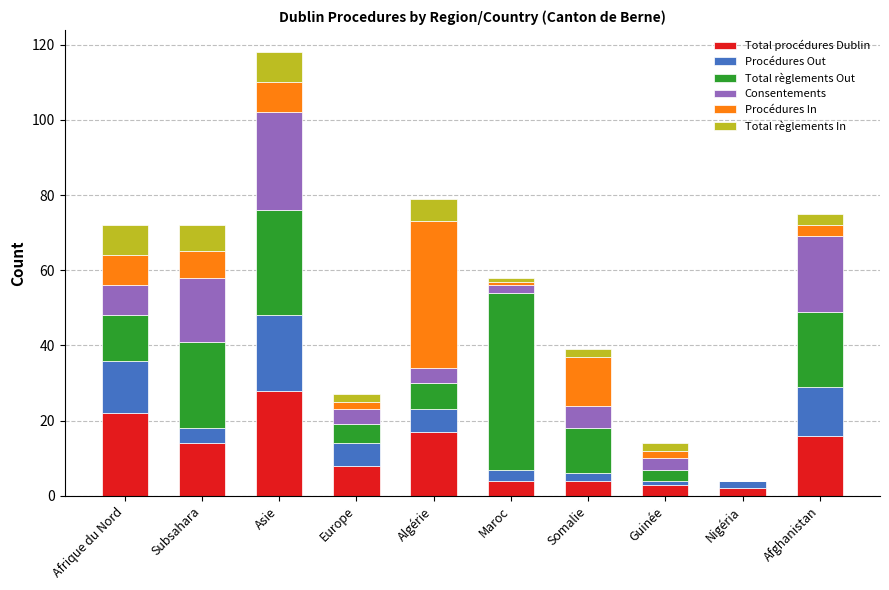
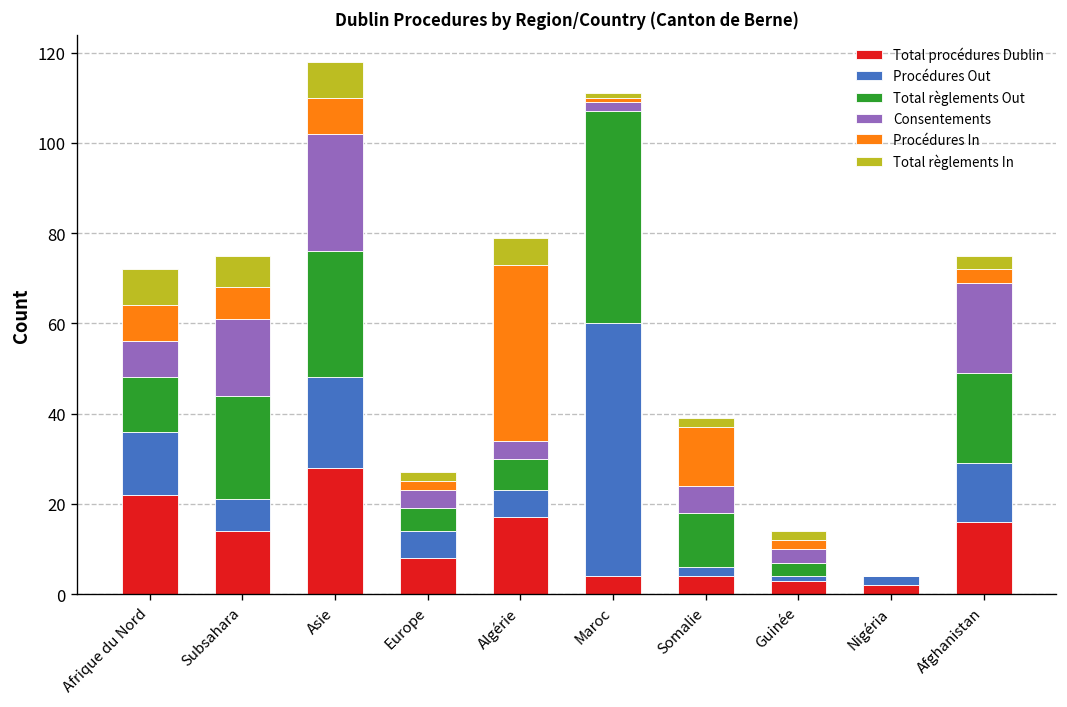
  {
    "Total procédures Dublin": {
      "Afrique du Nord": 22,
      "Subsahara": 14,
      "Asie": 28,
      "Europe": 8,
      "Algérie": 17,
      "Maroc": 4,
      "Somalie": 4,
      "Guinée": 3,
      "Nigéria": 2,
      "Afghanistan": 16
    },
    "Procédures Out": {
      "Afrique du Nord": 14,
-     "Subsahara": 4,
+     "Subsahara": 7,
      "Asie": 20,
      "Europe": 6,
      "Algérie": 6,
-     "Maroc": 3,
+     "Maroc": 56,
      "Somalie": 2,
      "Guinée": 1,
      "Nigéria": 2,
      "Afghanistan": 13
    },
    "Total règlements Out": {
      "Afrique du Nord": 12,
      "Subsahara": 23,
      "Asie": 28,
      "Europe": 5,
      "Algérie": 7,
      "Maroc": 47,
      "Somalie": 12,
      "Guinée": 3,
      "Nigéria": 0,
      "Afghanistan": 20
    },
    "Consentements": {
      "Afrique du Nord": 8,
      "Subsahara": 17,
      "Asie": 26,
      "Europe": 4,
      "Algérie": 4,
      "Maroc": 2,
      "Somalie": 6,
      "Guinée": 3,
      "Nigéria": 0,
      "Afghanistan": 20
    },
    "Procédures In": {
      "Afrique du Nord": 8,
      "Subsahara": 7,
      "Asie": 8,
      "Europe": 2,
      "Algérie": 39,
      "Maroc": 1,
      "Somalie": 13,
      "Guinée": 2,
      "Nigéria": 0,
      "Afghanistan": 3
    },
    "Total règlements In": {
      "Afrique du Nord": 8,
      "Subsahara": 7,
      "Asie": 8,
      "Europe": 2,
      "Algérie": 6,
      "Maroc": 1,
      "Somalie": 2,
      "Guinée": 2,
      "Nigéria": 0,
      "Afghanistan": 3
    }
  }
